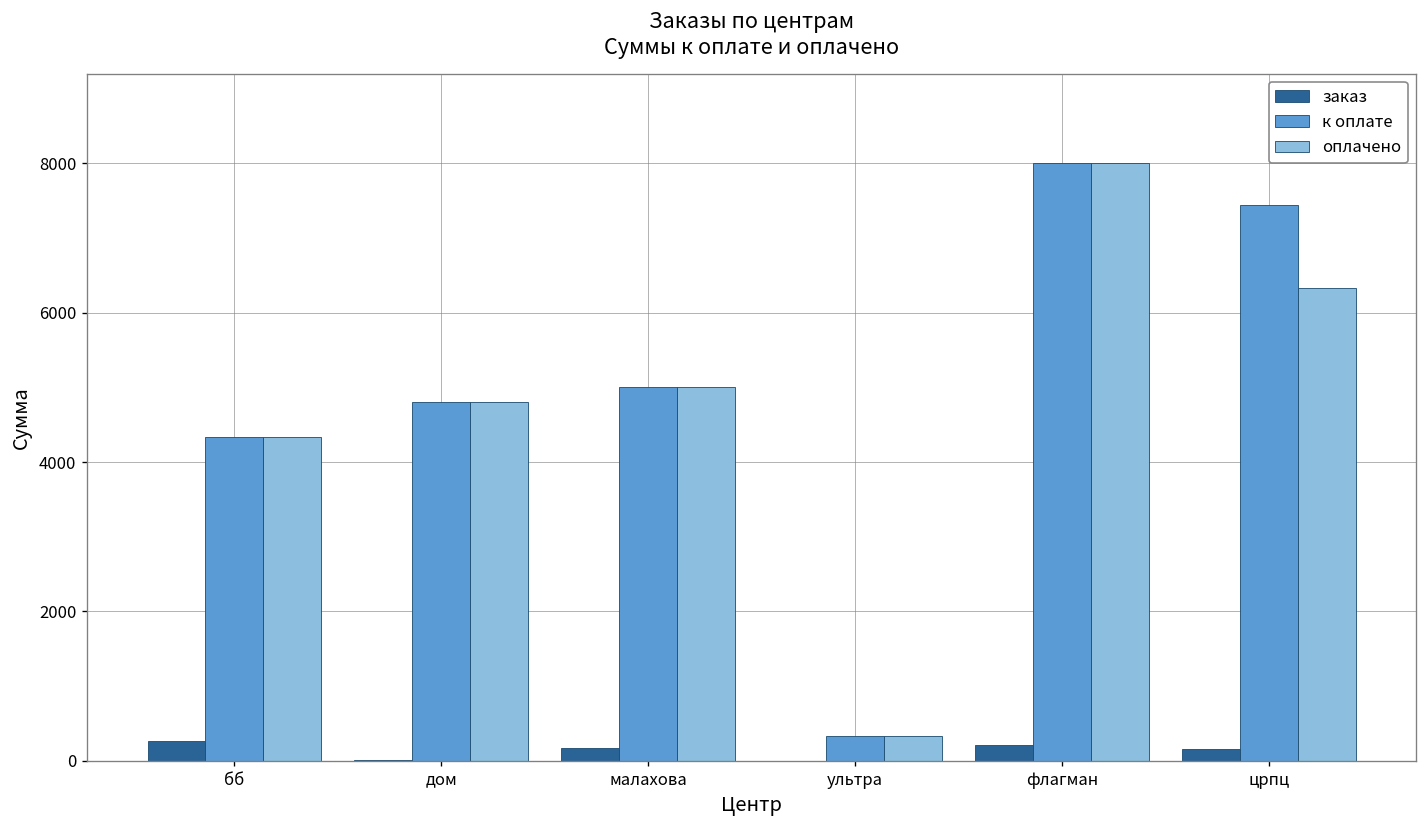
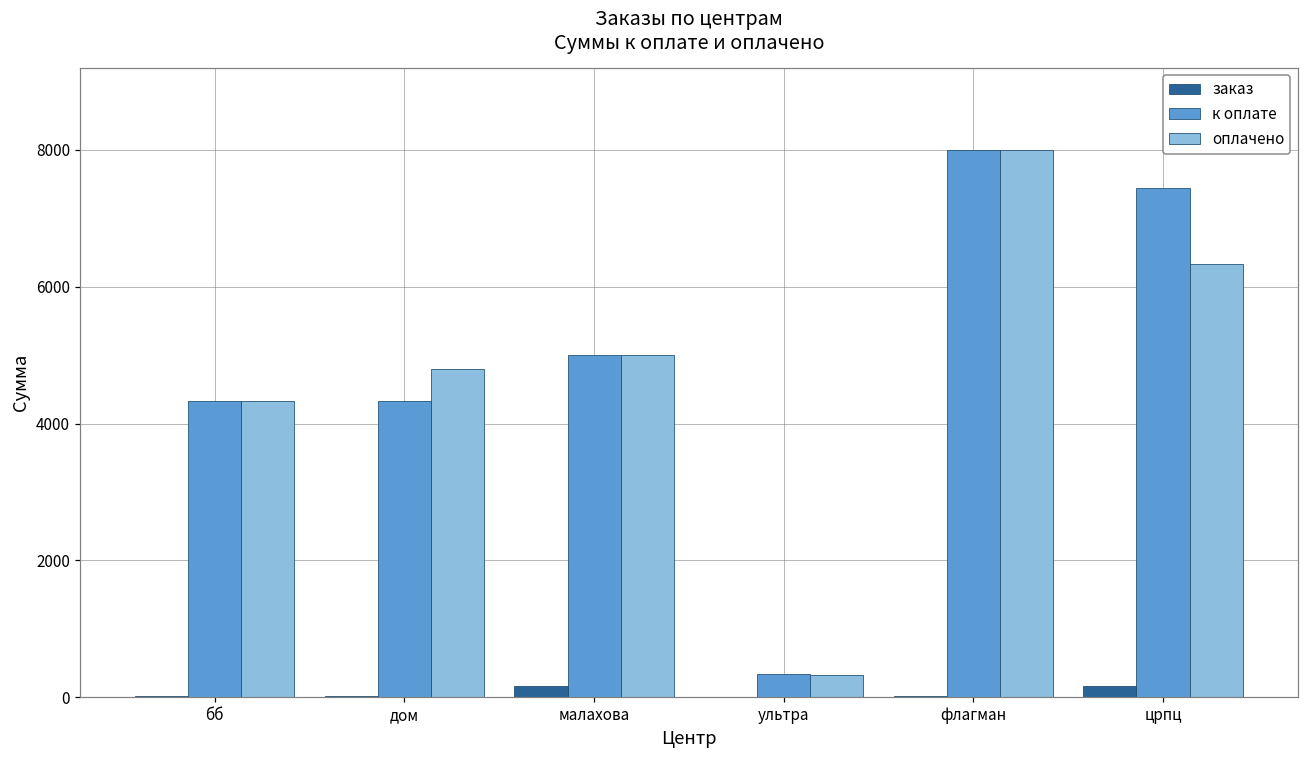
  {
    "заказ": {
-     "бб": 300,
+     "бб": 0,
      "малахова": 200,
-     "флагман": 200,
+     "флагман": 0,
      "црпц": 200
    },
    "к оплате": {
      "бб": 4300,
-     "дом": 4800,
+     "дом": 4300,
      "малахова": 5000,
      "ультра": 300,
      "флагман": 8000,
      "црпц": 7400
    },
    "оплачено": {
      "бб": 4300,
      "дом": 4800,
      "малахова": 5000,
      "ультра": 300,
      "флагман": 8000,
      "црпц": 6300
    }
  }
